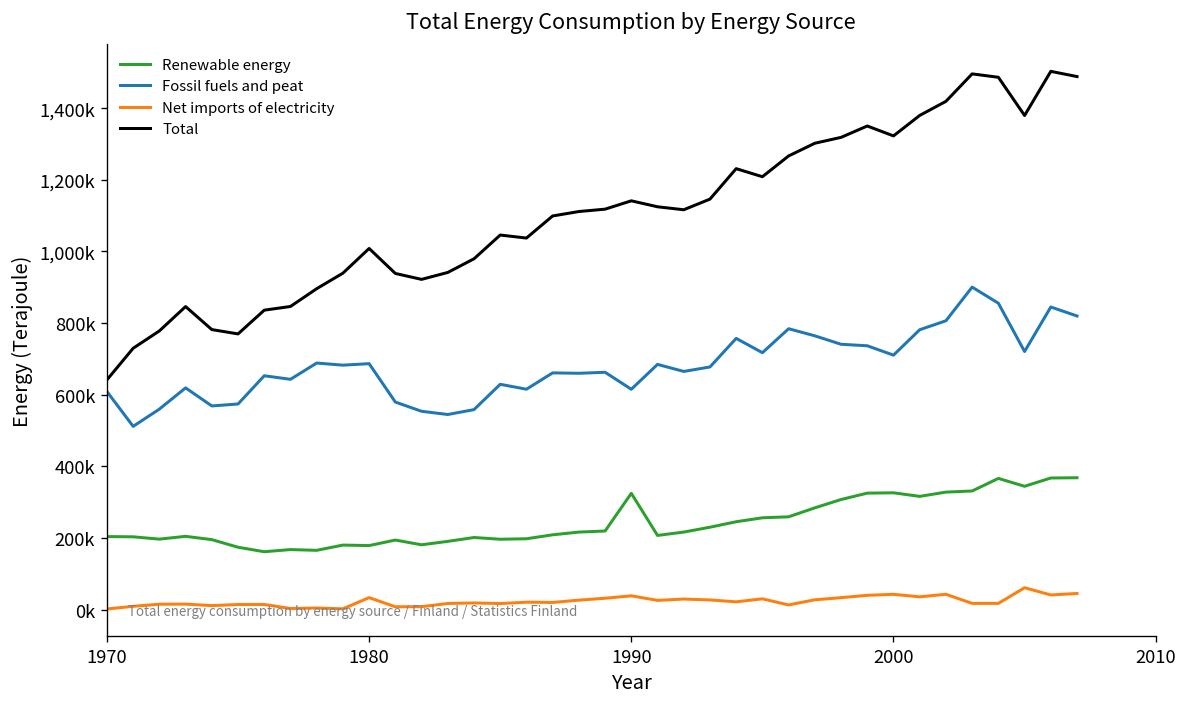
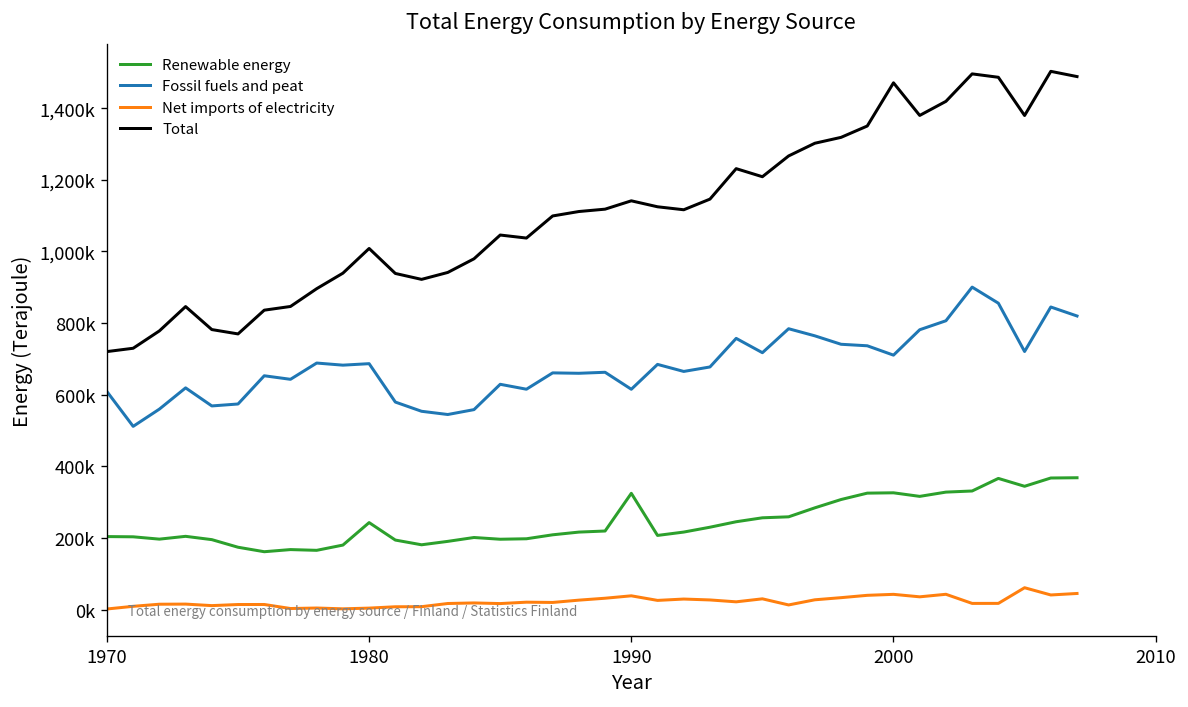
  {
    "Renewable energy": {
      "1970": "200,000",
-     "1980": "180,000",
+     "1980": "240,000",
      "1990": "320,000",
      "2000": "330,000"
    },
    "Fossil fuels and peat": {
      "1970": "610,000",
      "1980": "690,000",
      "1990": "620,000",
      "2000": "710,000"
    },
    "Net imports of electricity": {
      "1970": "0",
-     "1980": "30,000",
+     "1980": "0",
      "1990": "40,000",
      "2000": "40,000"
    },
    "Total": {
-     "1970": "640,000",
+     "1970": "720,000",
      "1980": "1,010,000",
      "1990": "1,140,000",
-     "2000": "1,320,000"
+     "2000": "1,470,000"
    }
  }
